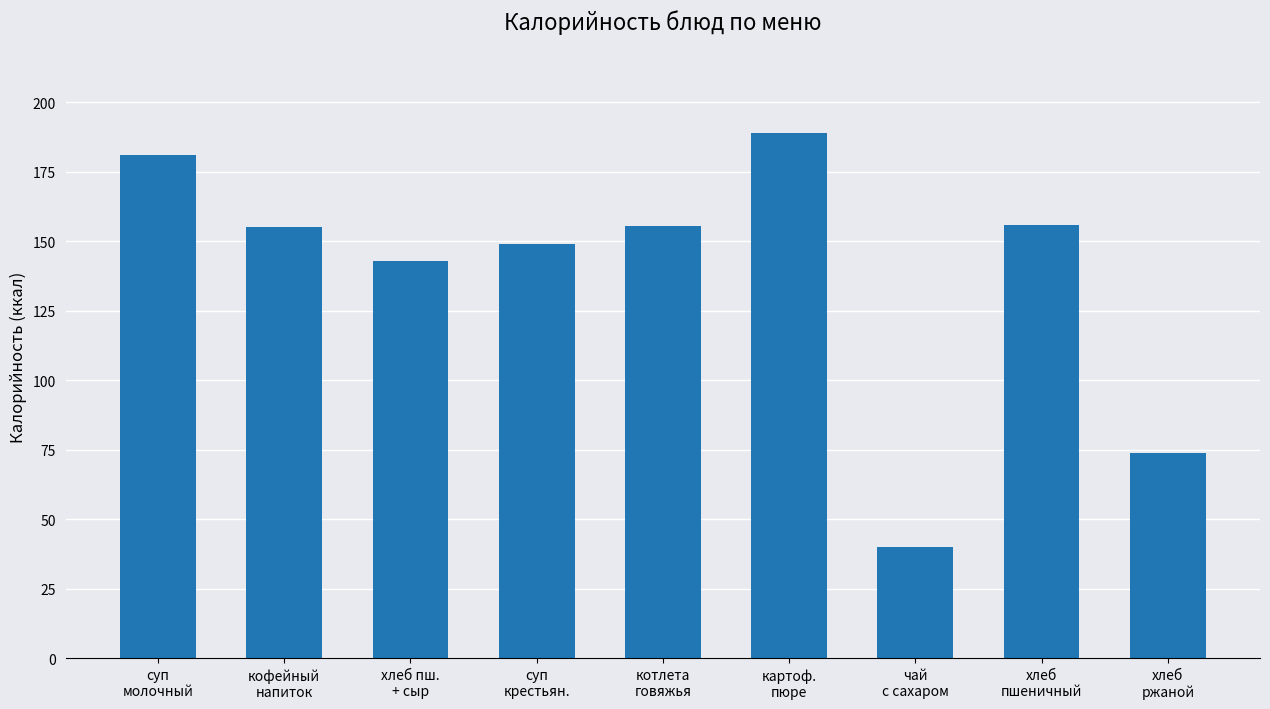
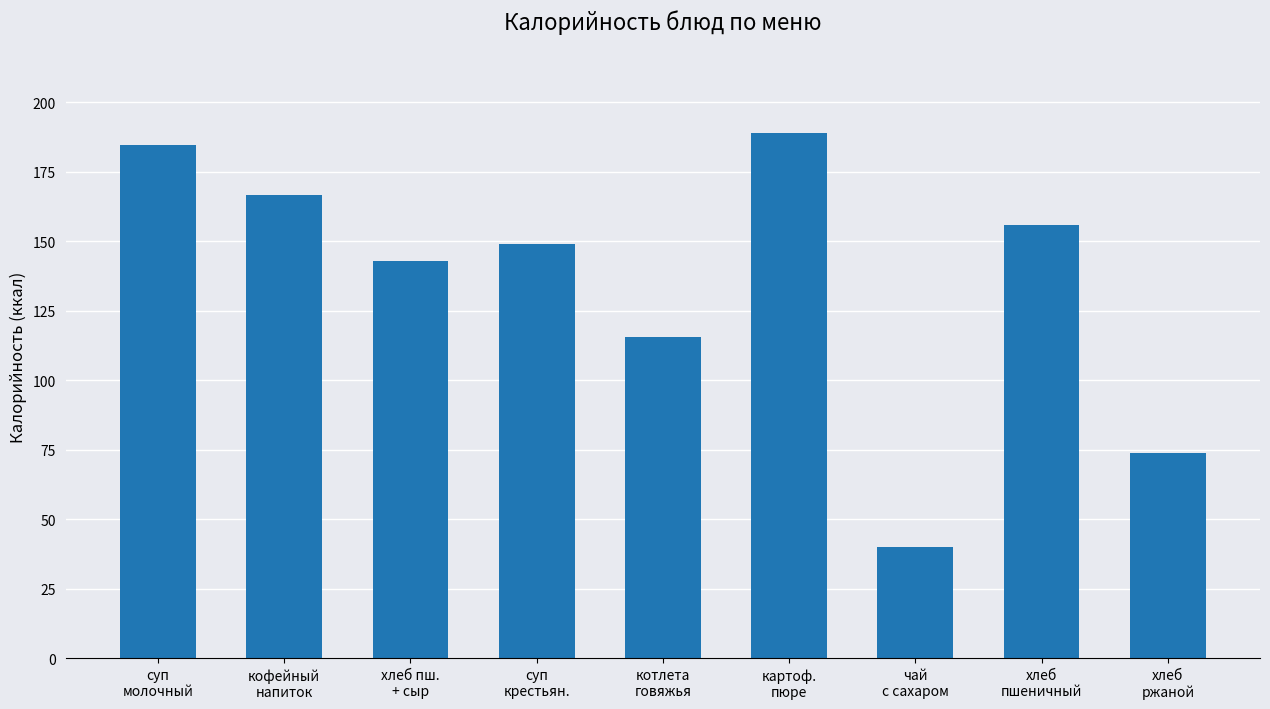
  {
-   "суп молочный": 181,
-   "кофейный напиток": 155,
+   "суп молочный": 185,
+   "кофейный напиток": 167,
    "хлеб пш. + сыр": 143,
    "суп крестьян.": 149,
-   "котлета говяжья": 155,
+   "котлета говяжья": 116,
    "картоф. пюре": 189,
    "чай с сахаром": 40,
    "хлеб пшеничный": 156,
    "хлеб ржаной": 74
  }
